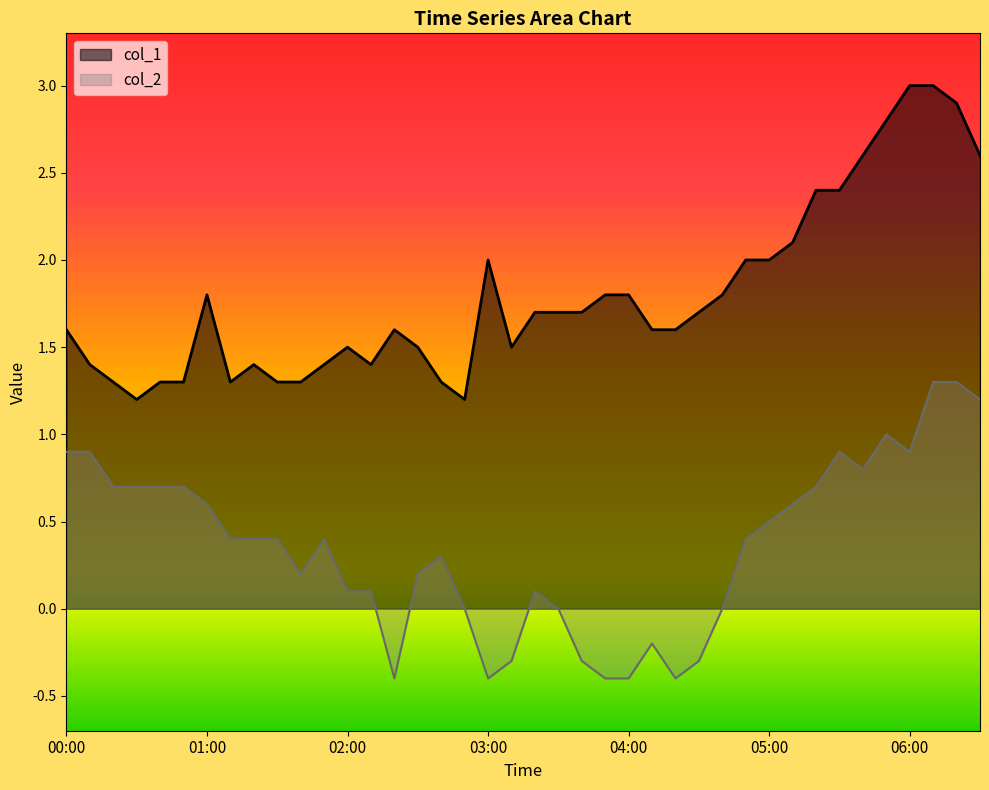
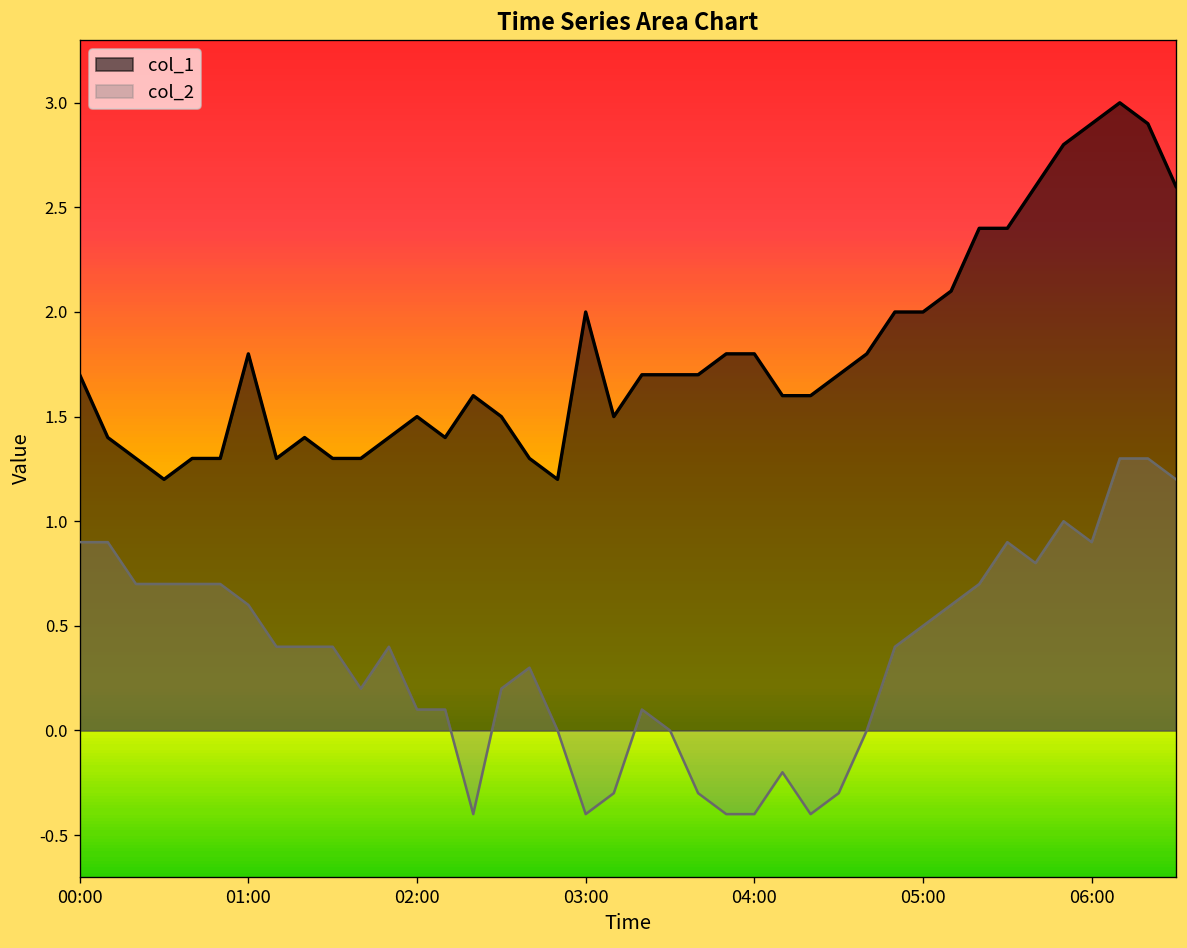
  {
    "col_1": {
-     "00:00": 1.6,
+     "00:00": 1.7,
      "01:00": 1.8,
      "02:00": 1.5,
      "03:00": 2.0,
      "04:00": 1.8,
      "05:00": 2.0,
-     "06:00": 3.0
+     "06:00": 2.9
    }
  }
